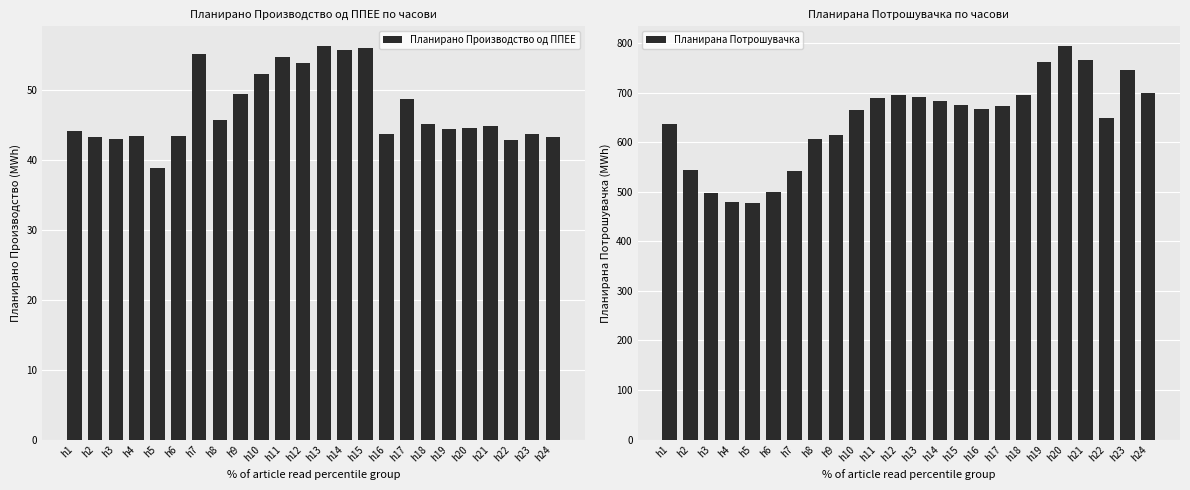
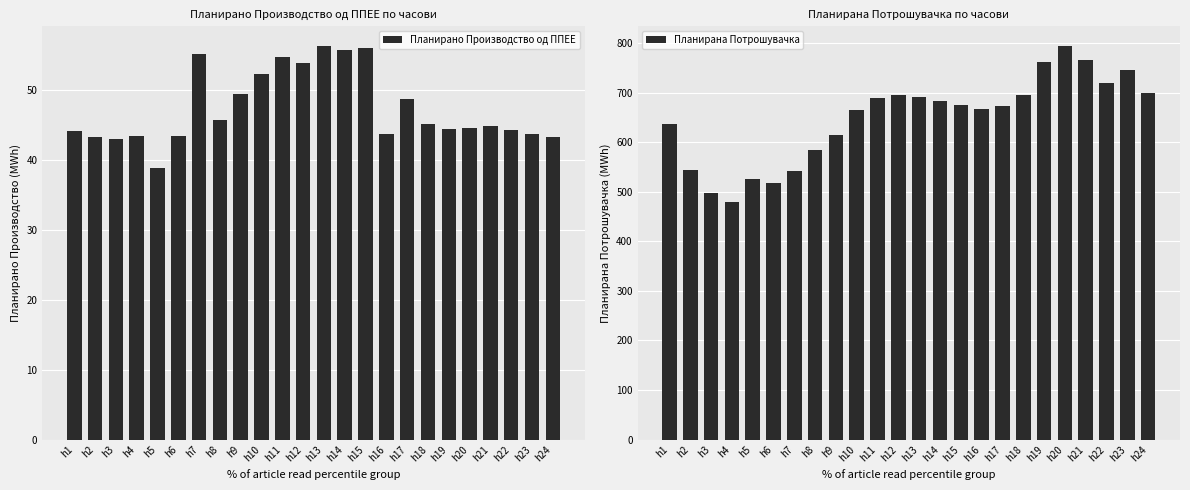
  {
    "Планирано Производство од ППЕЕ по часови": {
      "h1": 44,
      "h2": 43,
      "h3": 43,
      "h4": 43,
      "h5": 39,
      "h6": 43,
      "h7": 55,
      "h8": 46,
      "h9": 50,
      "h10": 52,
      "h11": 55,
      "h12": 54,
      "h13": 56,
      "h14": 56,
      "h15": 56,
      "h16": 44,
      "h17": 49,
      "h18": 45,
      "h19": 45,
      "h20": 45,
      "h21": 45,
-     "h22": 43,
+     "h22": 44,
      "h23": 44,
      "h24": 43
    },
    "Планирана Потрошувачка по часови": {
      "h1": 640,
      "h2": 540,
      "h3": 500,
      "h4": 480,
-     "h5": 480,
-     "h6": 500,
+     "h5": 530,
+     "h6": 520,
      "h7": 540,
-     "h8": 610,
+     "h8": 580,
      "h9": 610,
      "h10": 660,
      "h11": 690,
      "h12": 690,
      "h13": 690,
      "h14": 680,
      "h15": 670,
      "h16": 670,
      "h17": 670,
      "h18": 700,
      "h19": 760,
      "h20": 790,
      "h21": 770,
-     "h22": 650,
+     "h22": 720,
      "h23": 750,
      "h24": 700
    }
  }
